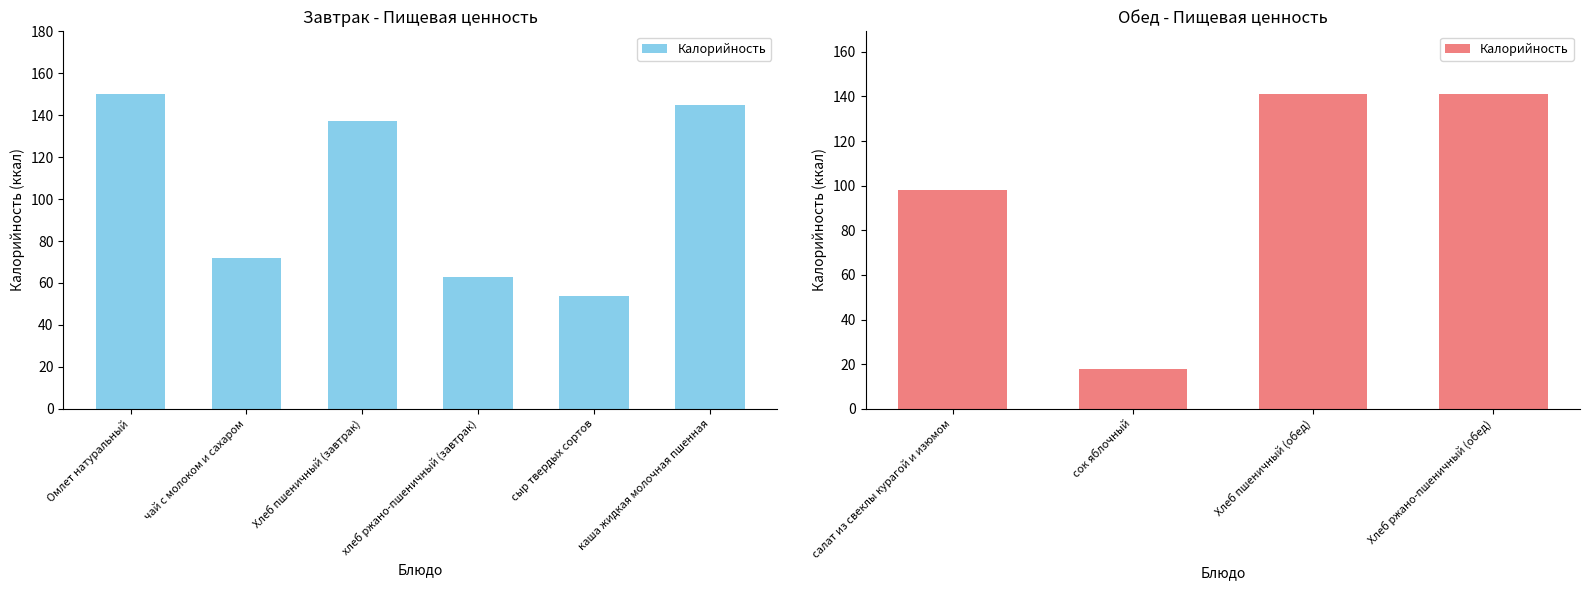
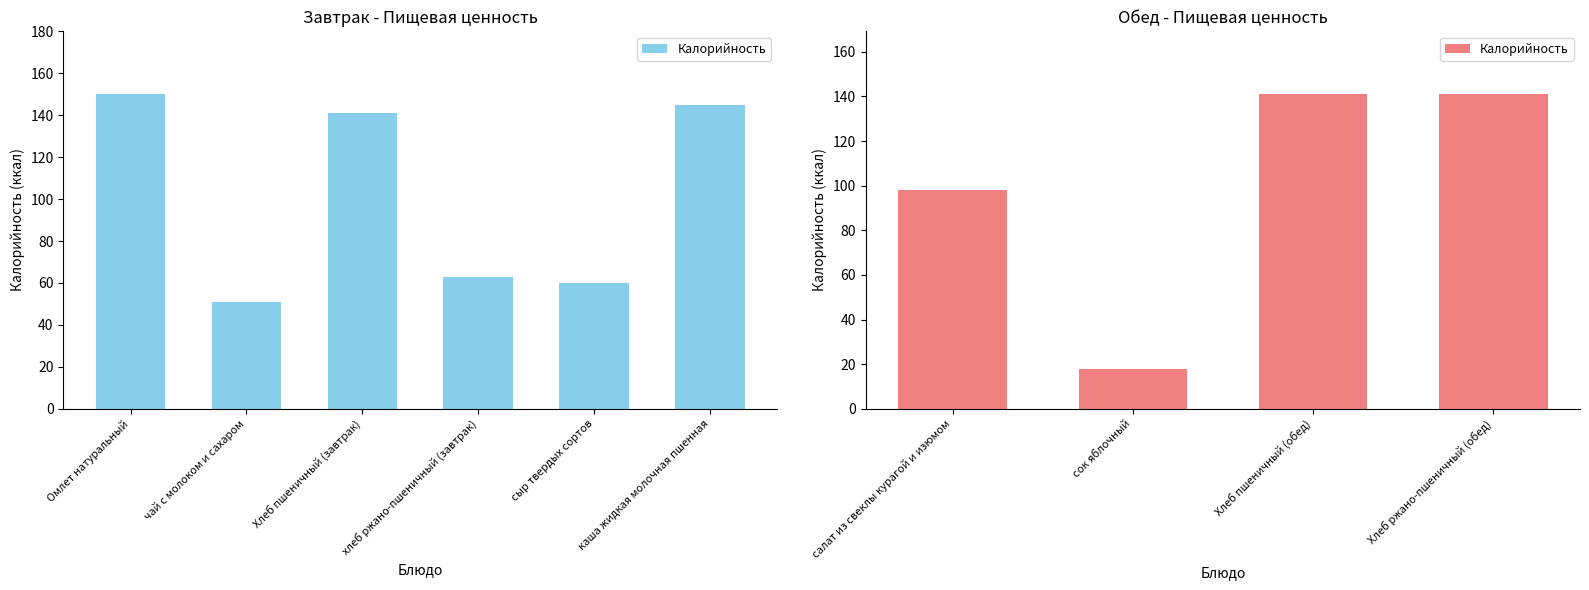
  {
    "Завтрак - Пищевая ценность": {
      "Омлет натуральный": 150,
-     "чай с молоком и сахаром": 72,
-     "Хлеб пшеничный (завтрак)": 137,
+     "чай с молоком и сахаром": 51,
+     "Хлеб пшеничный (завтрак)": 141,
      "хлеб ржано-пшеничный (завтрак)": 63,
-     "сыр твердых сортов": 54,
+     "сыр твердых сортов": 60,
      "каша жидкая молочная пшенная": 145
    },
    "Обед - Пищевая ценность": {
      "салат из свеклы курагой и изюмом": 98,
      "сок яблочный": 18,
      "Хлеб пшеничный (обед)": 141,
      "Хлеб ржано-пшеничный (обед)": 141
    }
  }
